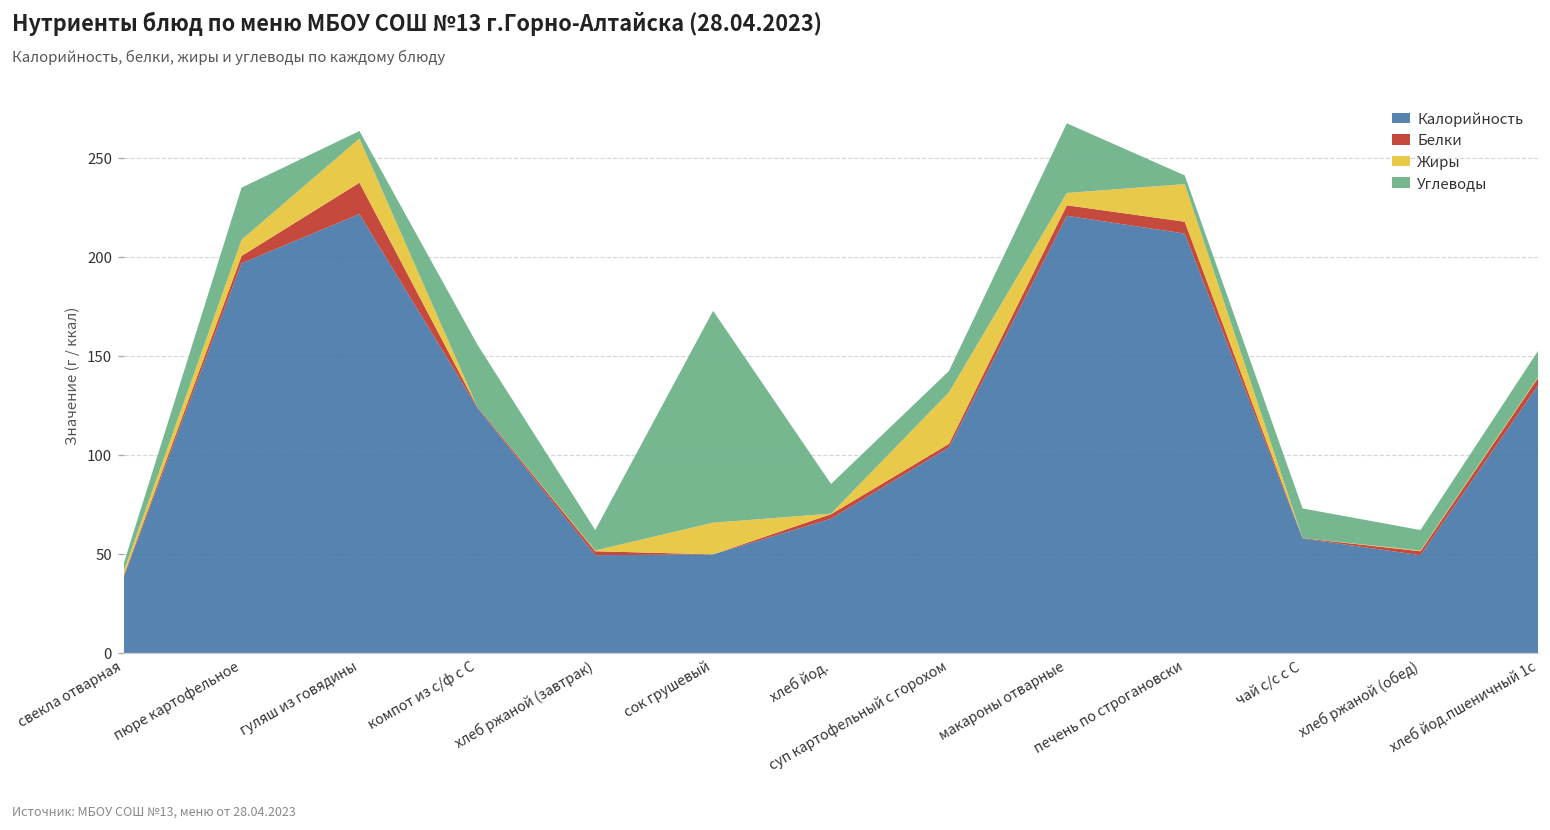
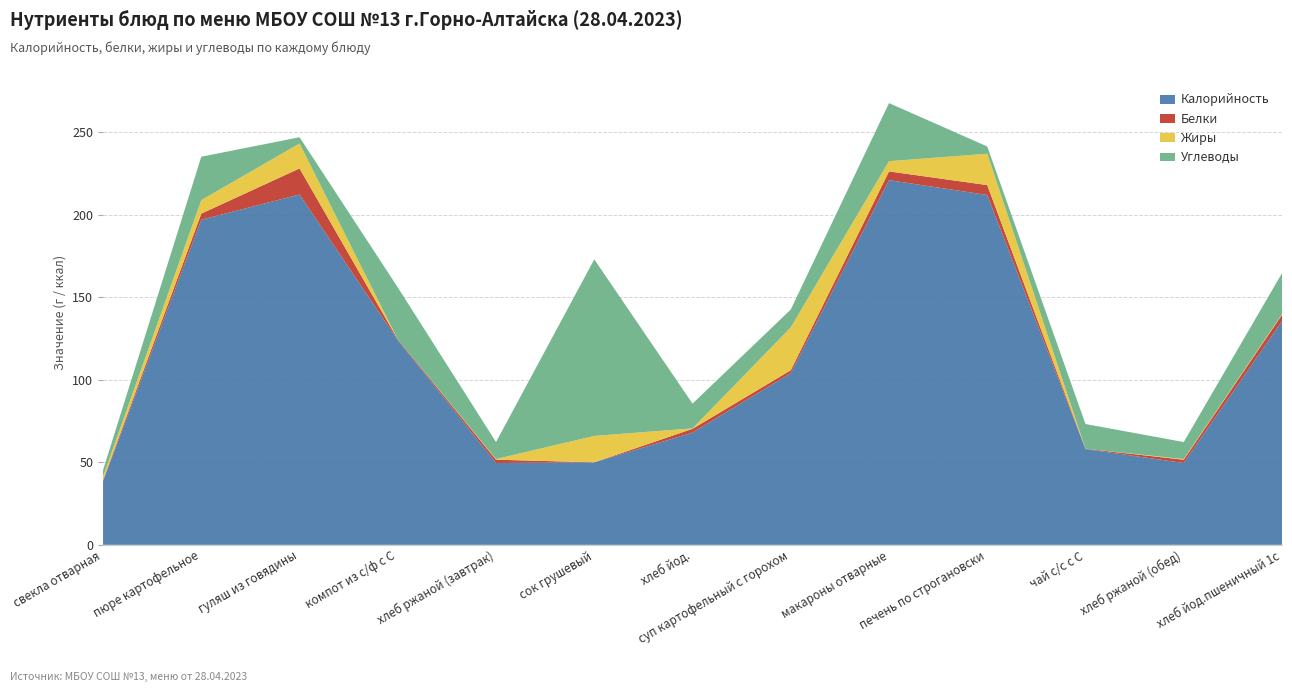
  {
    "Калорийность": {
      "пюре картофельное": 197,
-     "гуляш из говядины": 222,
+     "гуляш из говядины": 212,
      "хлеб ржаной (завтрак)": 50,
      "хлеб йод.": 68,
      "суп картофельный с горохом": 104,
      "макароны отварные": 221,
      "печень по строгановски": 212,
      "хлеб ржаной (обед)": 50,
      "хлеб йод.пшеничный 1с": 136
    },
    "Белки": {
      "пюре картофельное": 4,
      "гуляш из говядины": 16,
      "суп картофельный с горохом": 2,
      "макароны отварные": 5,
      "печень по строгановски": 6
    },
    "Жиры": {
      "свекла отварная": 2,
      "пюре картофельное": 8,
-     "гуляш из говядины": 22,
+     "гуляш из говядины": 15,
      "сок грушевый": 16,
      "суп картофельный с горохом": 26,
      "макароны отварные": 6,
      "печень по строгановски": 19
    },
    "Углеводы": {
      "свекла отварная": 4,
      "пюре картофельное": 26,
      "гуляш из говядины": 4,
      "компот из с/ф с С": 32,
      "хлеб ржаной (завтрак)": 10,
      "сок грушевый": 107,
      "хлеб йод.": 15,
      "суп картофельный с горохом": 11,
      "макароны отварные": 35,
      "печень по строгановски": 4,
      "чай с/с с С": 15,
      "хлеб ржаной (обед)": 10,
-     "хлеб йод.пшеничный 1с": 13
+     "хлеб йод.пшеничный 1с": 25
    }
  }
